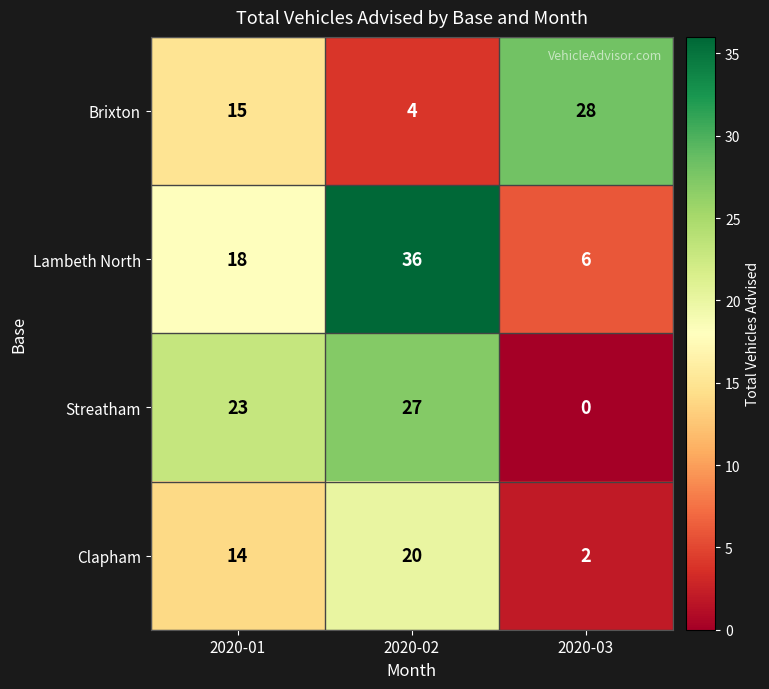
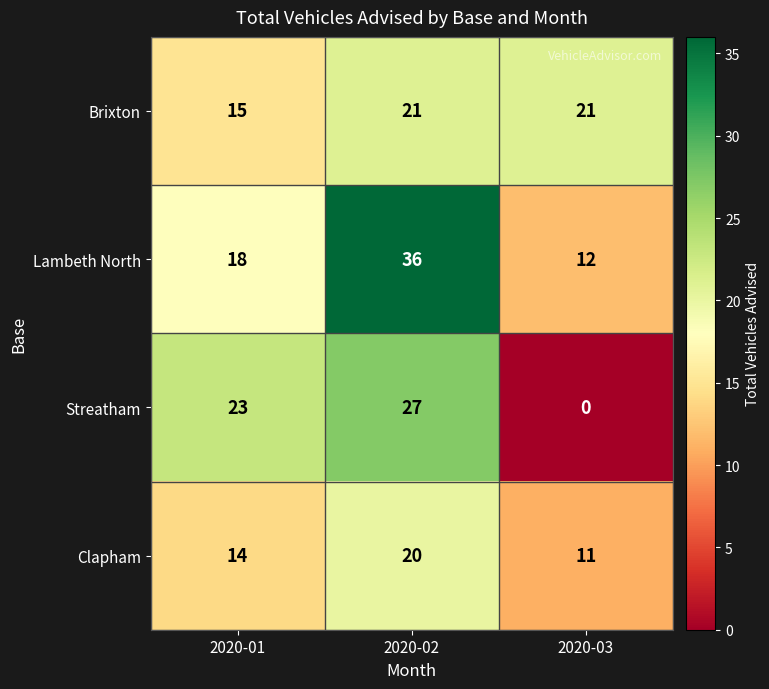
  {
    "Brixton": {
      "2020-01": 15,
-     "2020-02": 4,
-     "2020-03": 28
+     "2020-02": 21,
+     "2020-03": 21
    },
    "Lambeth North": {
      "2020-01": 18,
      "2020-02": 36,
-     "2020-03": 6
+     "2020-03": 12
    },
    "Streatham": {
      "2020-01": 23,
      "2020-02": 27,
      "2020-03": 0
    },
    "Clapham": {
      "2020-01": 14,
      "2020-02": 20,
-     "2020-03": 2
+     "2020-03": 11
    }
  }
